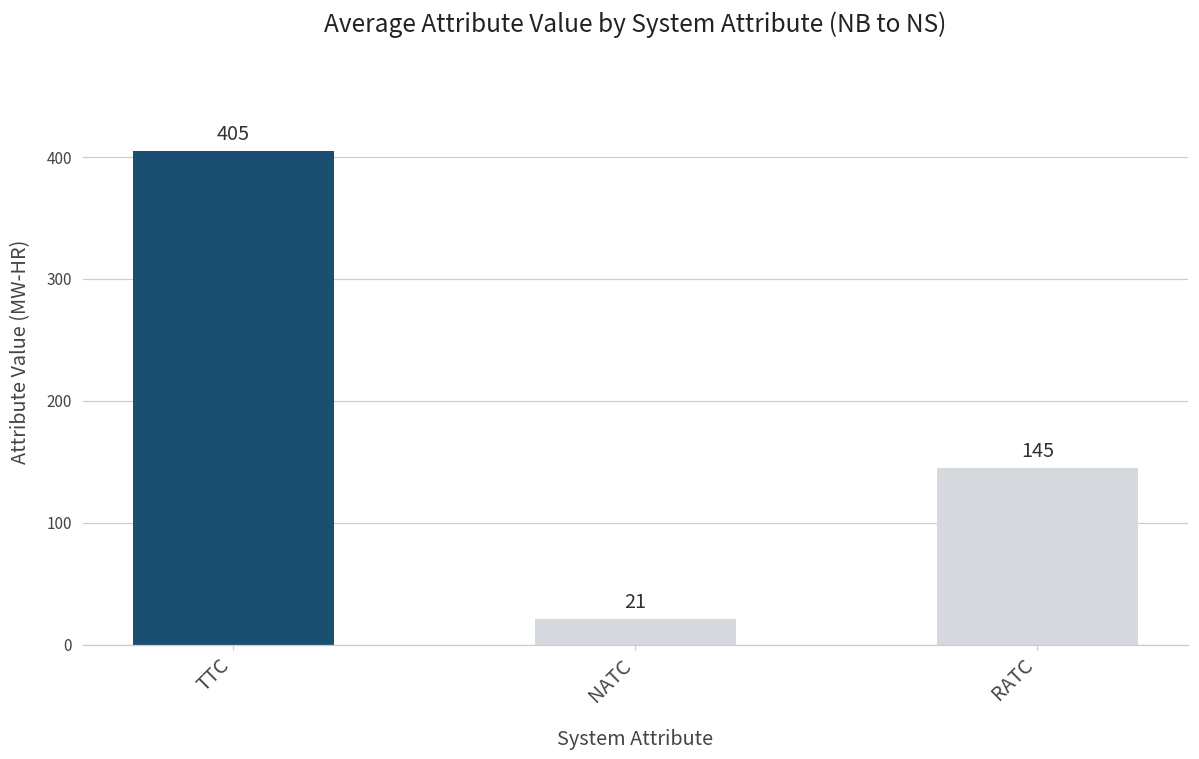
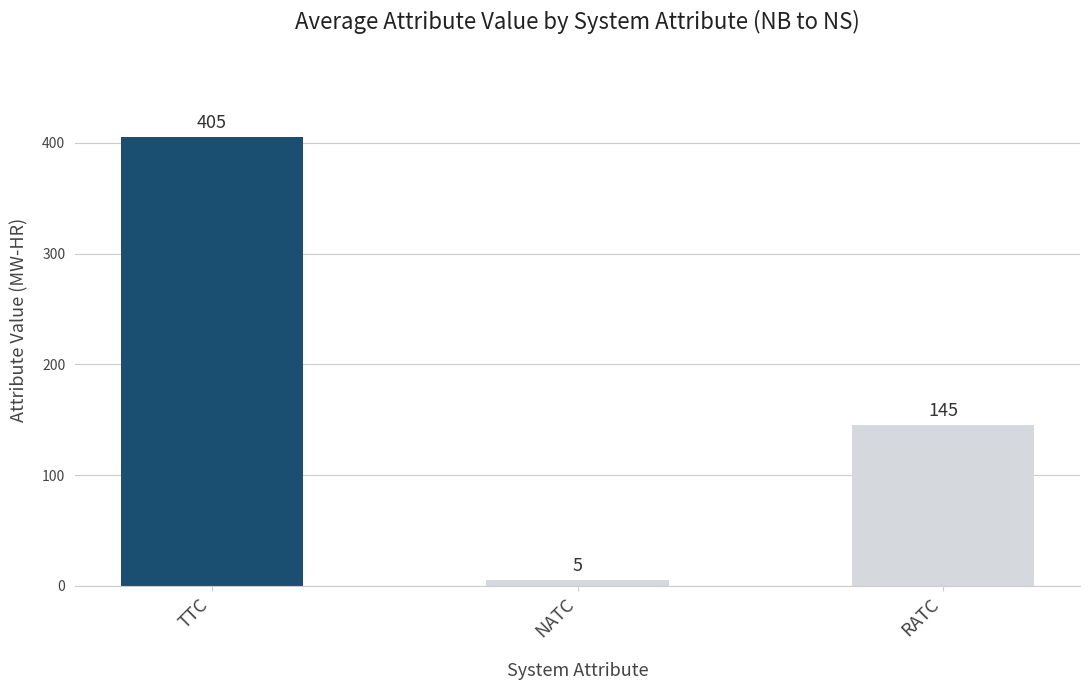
  {
    "TTC": 405,
-   "NATC": 21,
+   "NATC": 5,
    "RATC": 145
  }
